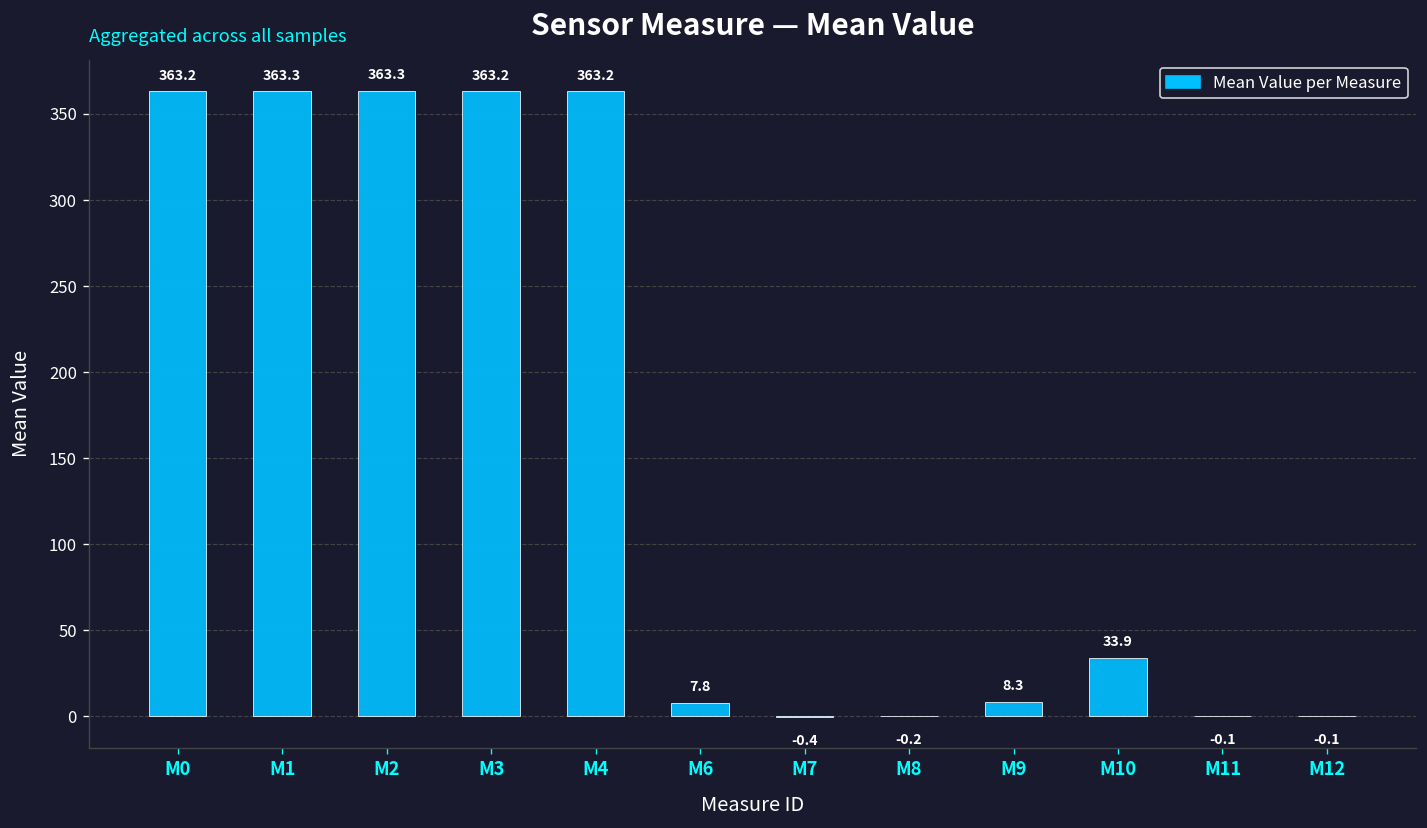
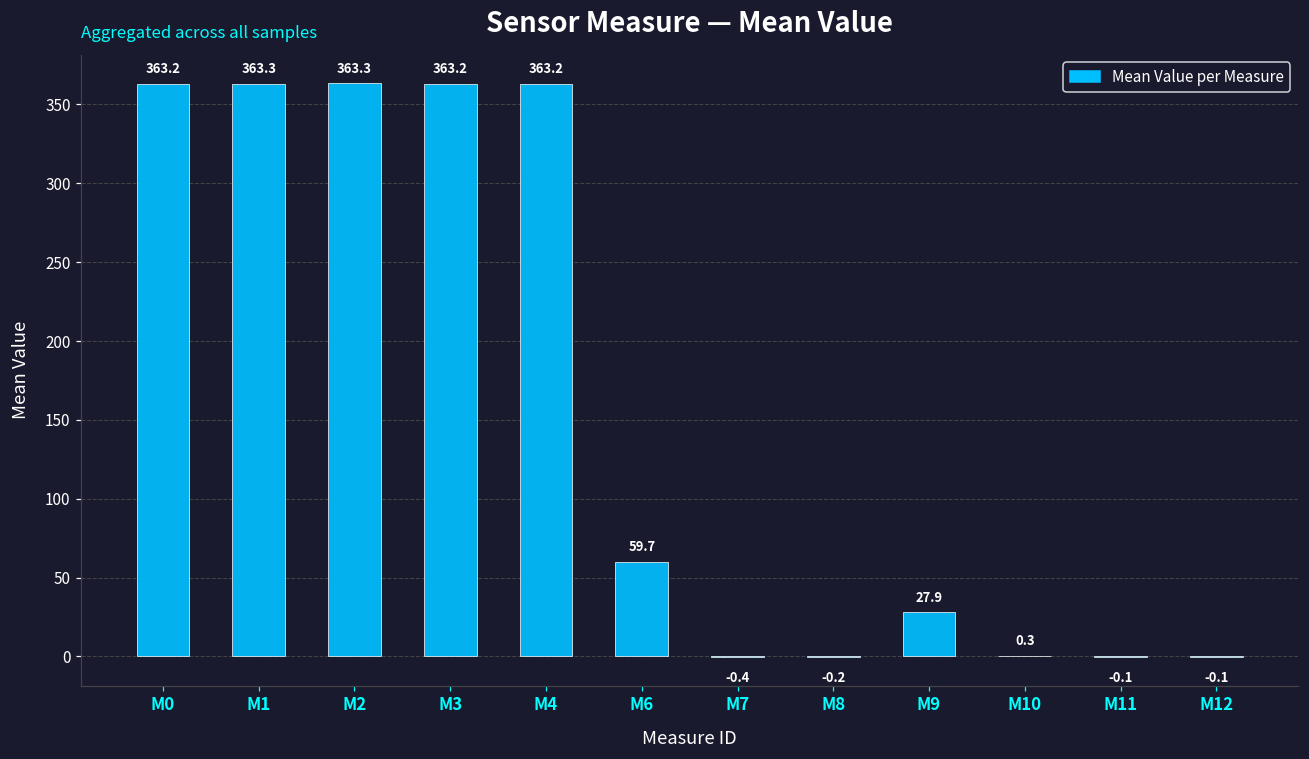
  {
    "M0": 363.2,
    "M1": 363.3,
    "M2": 363.3,
    "M3": 363.2,
    "M4": 363.2,
-   "M6": 7.8,
+   "M6": 59.7,
    "M7": -0.4,
    "M8": -0.2,
-   "M9": 8.3,
-   "M10": 33.9,
+   "M9": 27.9,
+   "M10": 0.3,
    "M11": -0.1,
    "M12": -0.1
  }
